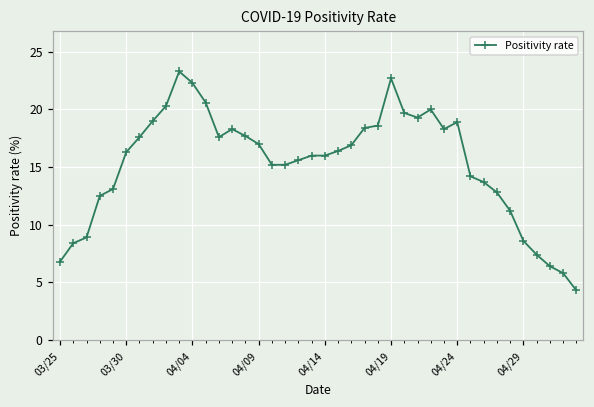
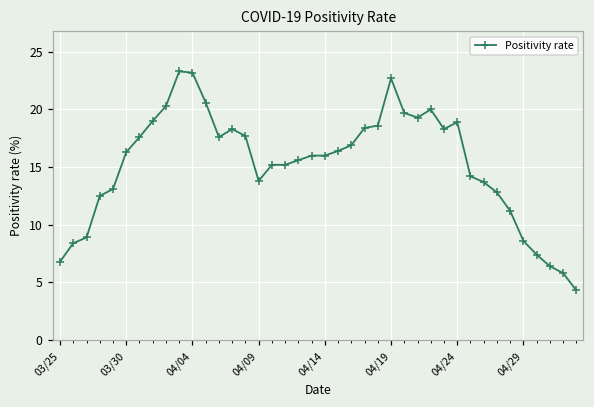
  {
    "03/25": 6.8,
    "03/30": 16.3,
-   "04/04": 22.3,
-   "04/09": 17.0,
+   "04/04": 23.2,
+   "04/09": 13.8,
    "04/14": 16.0,
    "04/19": 22.7,
    "04/24": 18.9,
    "04/29": 8.6
  }
